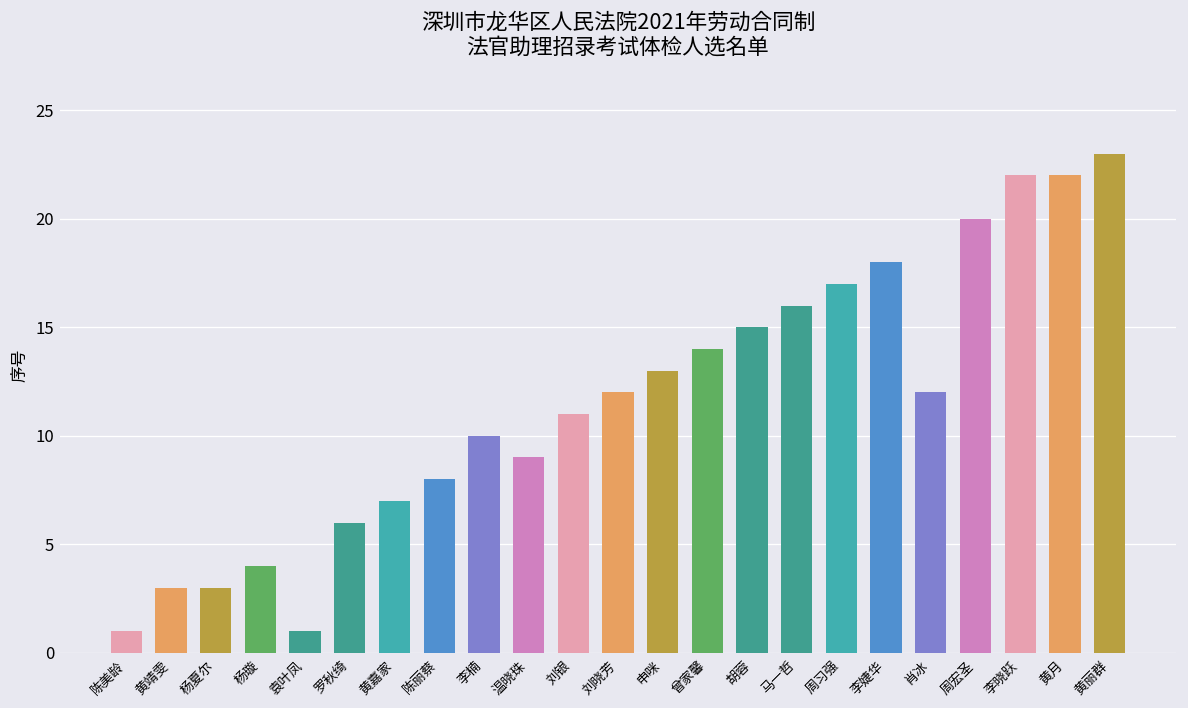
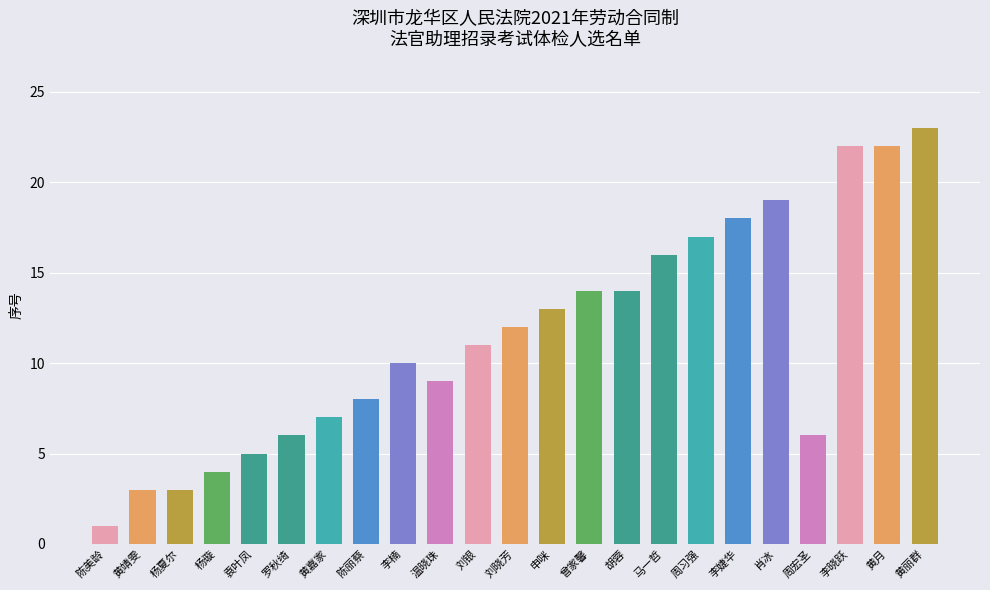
  {
    "陈美龄": 1,
    "黄靖雯": 3,
    "杨夏尔": 3,
    "杨璇": 4,
-   "袁叶凤": 1,
+   "袁叶凤": 5,
    "罗秋绮": 6,
    "黄嘉家": 7,
    "陈丽蔡": 8,
    "李楠": 10,
    "温晓珠": 9,
    "刘银": 11,
    "刘晓芳": 12,
    "申咪": 13,
    "曾家馨": 14,
-   "胡蓉": 15,
+   "胡蓉": 14,
    "马一哲": 16,
    "周习强": 17,
    "李婕华": 18,
-   "肖冰": 12,
-   "周宏圣": 20,
+   "肖冰": 19,
+   "周宏圣": 6,
    "李晓跃": 22,
    "黄月": 22,
    "黄丽群": 23
  }
